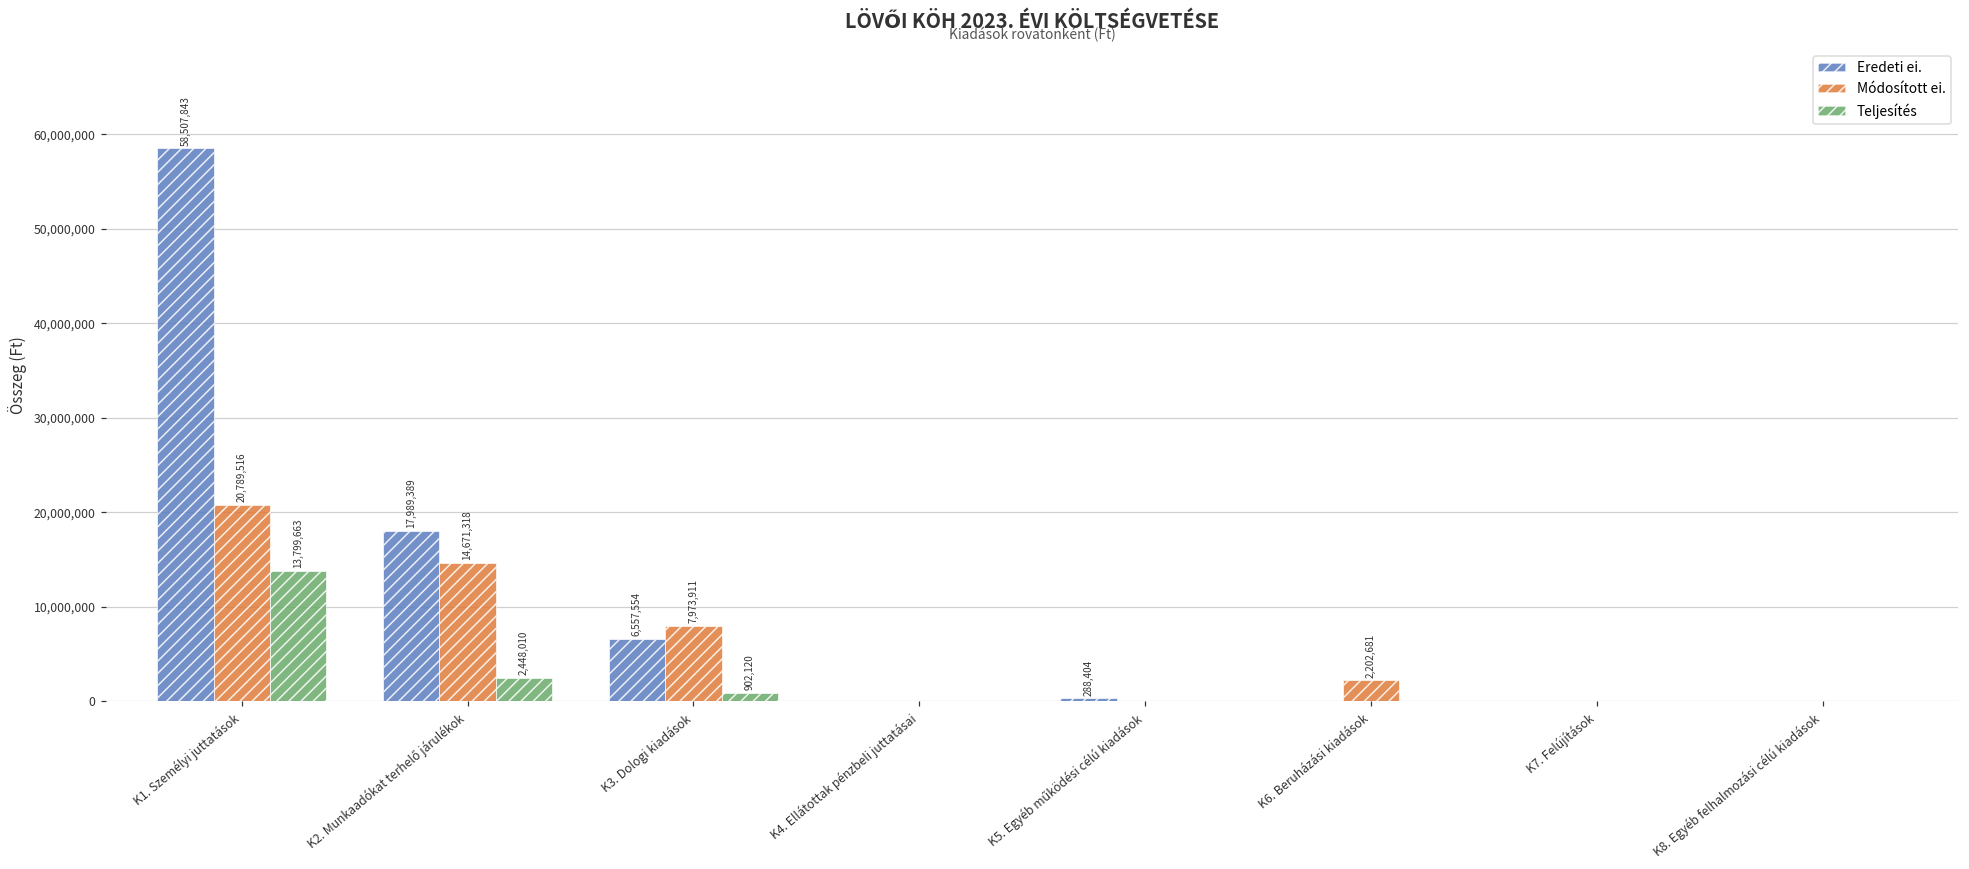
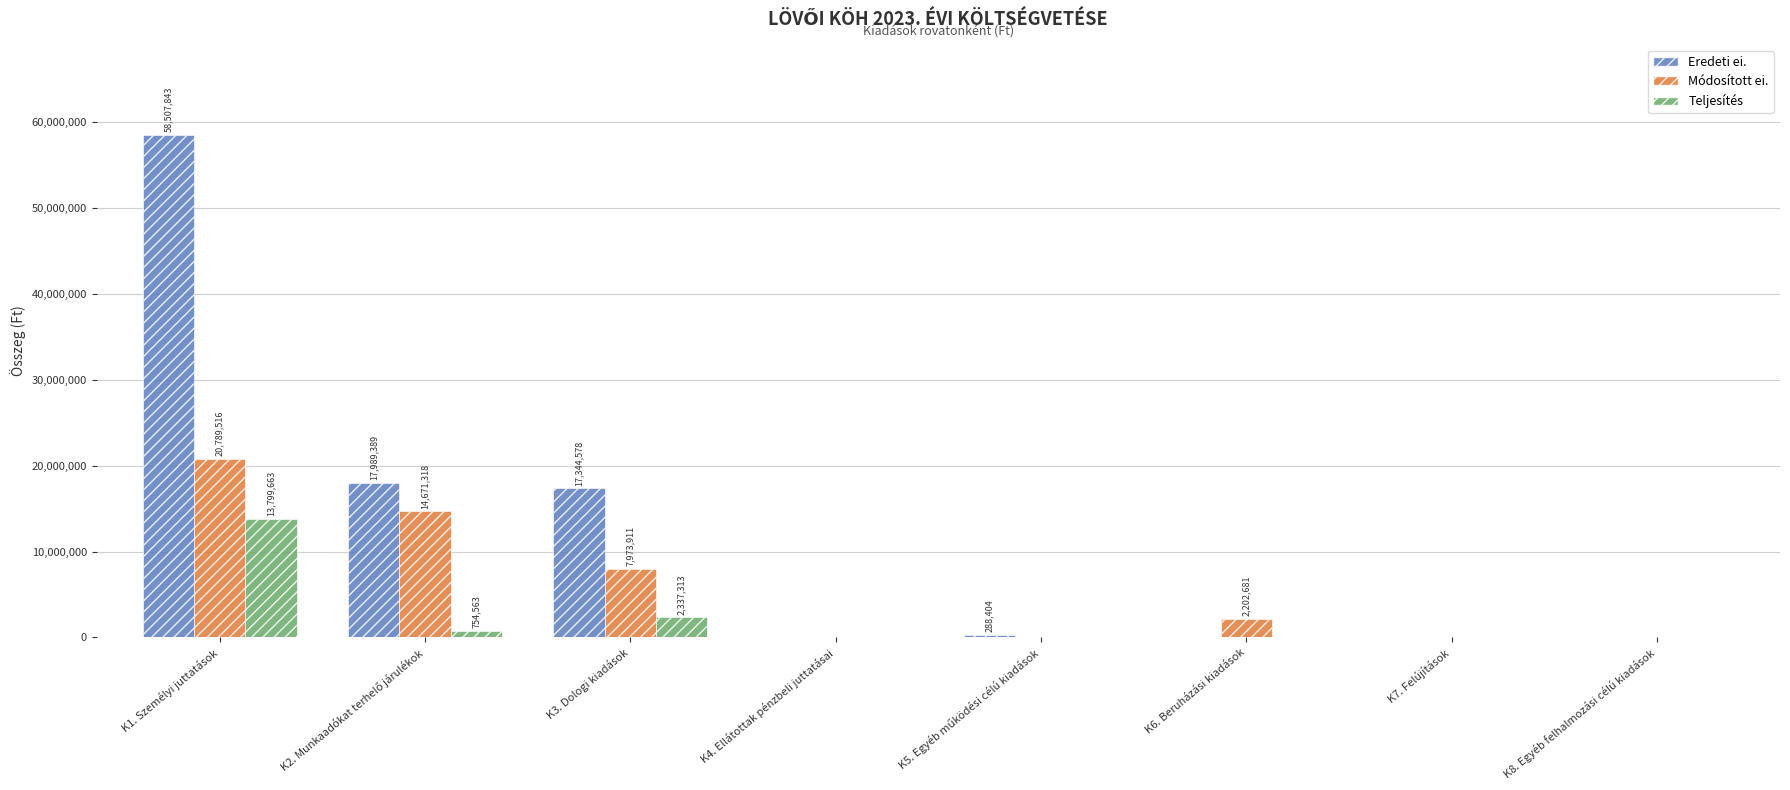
  {
    "Eredeti ei.": {
      "K1. Személyi juttatások": "58,507,843",
      "K2. Munkaadókat terhelő járulékok": "17,989,389",
-     "K3. Dologi kiadások": "6,557,554",
+     "K3. Dologi kiadások": "17,344,578",
      "K5. Egyéb működési célú kiadások": "288,404"
    },
    "Módosított ei.": {
      "K1. Személyi juttatások": "20,789,516",
      "K2. Munkaadókat terhelő járulékok": "14,671,318",
      "K3. Dologi kiadások": "7,973,911",
      "K6. Beruházási kiadások": "2,202,681"
    },
    "Teljesítés": {
      "K1. Személyi juttatások": "13,799,663",
-     "K2. Munkaadókat terhelő járulékok": "2,448,010",
-     "K3. Dologi kiadások": "902,120"
+     "K2. Munkaadókat terhelő járulékok": "754,563",
+     "K3. Dologi kiadások": "2,337,313"
    }
  }
